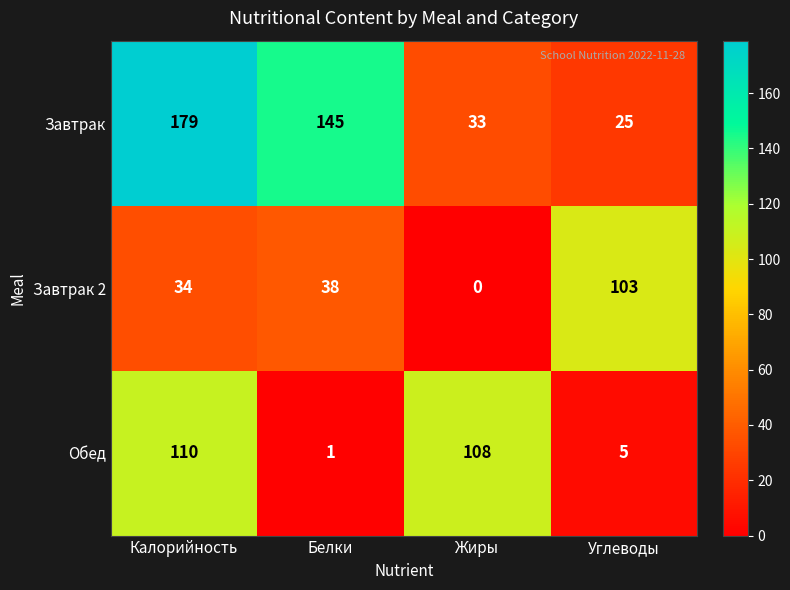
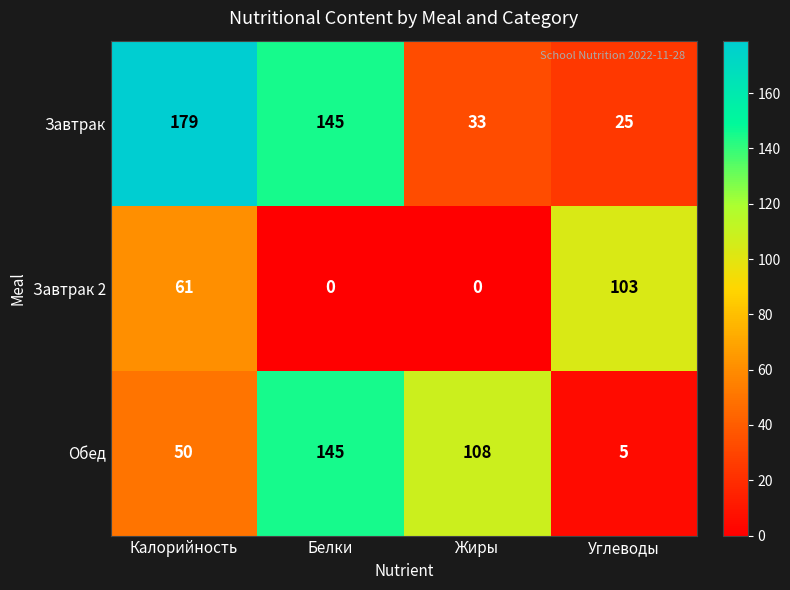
  {
    "Завтрак": {
      "Калорийность": 179,
      "Белки": 145,
      "Жиры": 33
    },
    "Завтрак 2": {
-     "Калорийность": 34,
-     "Белки": 38,
+     "Калорийность": 61,
+     "Белки": 0,
      "Жиры": 0,
      "Углеводы": 103
    },
    "Обед": {
-     "Калорийность": 110,
-     "Белки": 1,
+     "Калорийность": 50,
+     "Белки": 145,
      "Жиры": 108,
      "Углеводы": 5
    }
  }
